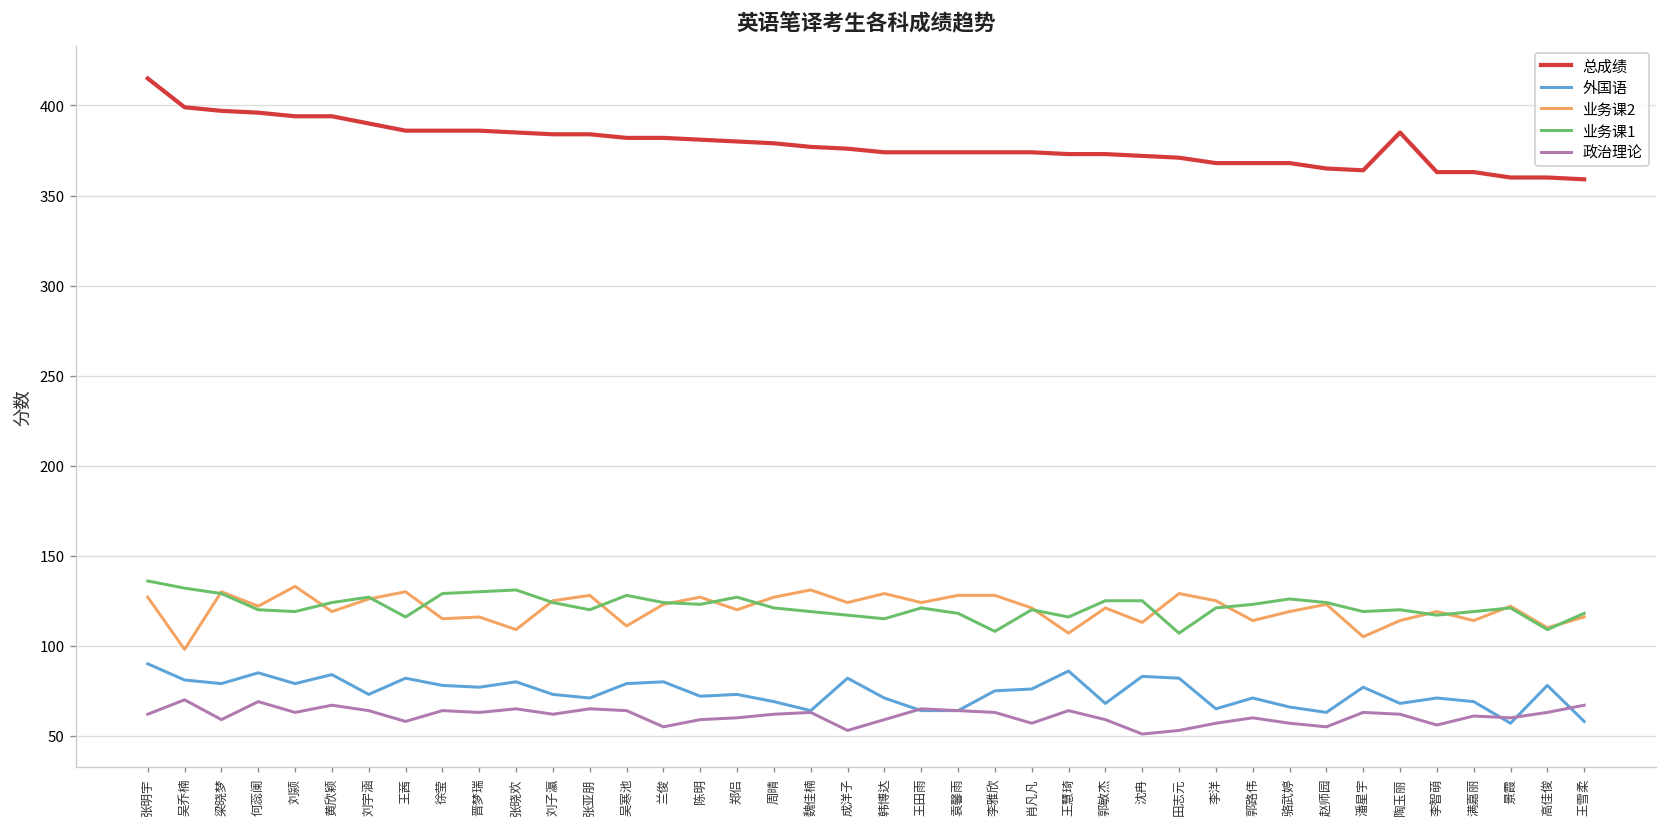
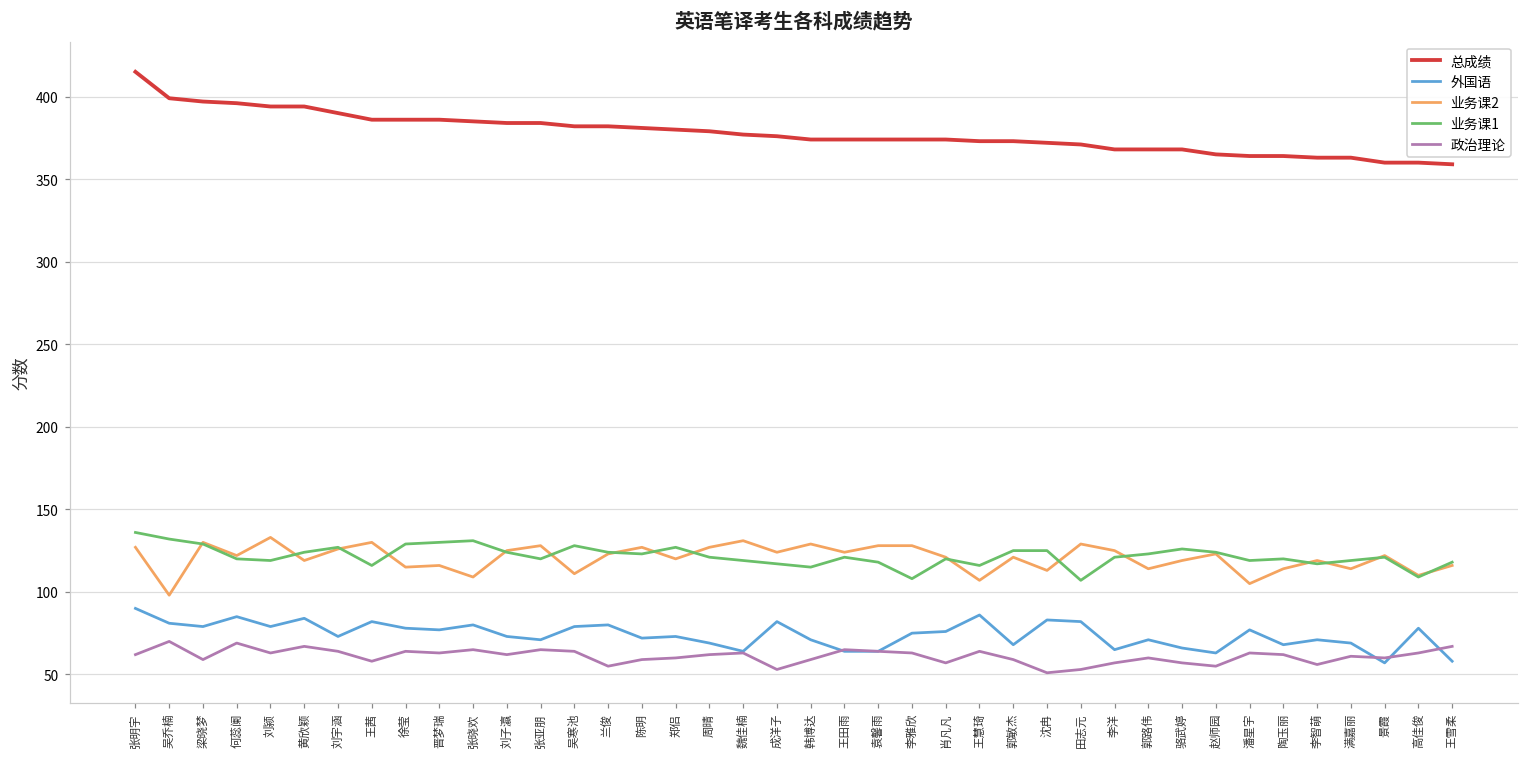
  {
    "总成绩": {
      "张明宇": 415,
      "吴乔楠": 399,
      "梁晓梦": 397,
      "何蕊阑": 396,
      "刘颍": 394,
      "黄欣颖": 394,
      "刘宇涵": 390,
      "王茜": 386,
      "徐莹": 386,
      "晋梦瑞": 386,
      "张晓欢": 385,
      "刘子瀛": 384,
      "张亚朋": 384,
      "吴寒池": 382,
      "兰俊": 382,
      "陈明": 381,
      "郑侣": 380,
      "周晴": 379,
      "魏佳楠": 377,
      "成洋子": 376,
      "韩博达": 374,
      "王田雨": 374,
      "袁馨雨": 374,
      "李雅欣": 374,
      "肖凡凡": 374,
      "王慧琦": 373,
      "郭敏杰": 373,
      "沈冉": 372,
      "田志元": 371,
      "李洋": 368,
      "郭路伟": 368,
      "骆武婷": 368,
      "赵师园": 365,
      "潘星宇": 364,
-     "陶玉丽": 385,
+     "陶玉丽": 364,
      "李智萌": 363,
      "满嘉丽": 363,
      "景霞": 360,
      "高佳俊": 360,
      "王雪柔": 359
    },
    "外国语": {
      "张明宇": 90,
      "吴乔楠": 81,
      "梁晓梦": 79,
      "何蕊阑": 85,
      "刘颍": 79,
      "黄欣颖": 84,
      "刘宇涵": 73,
      "王茜": 82,
      "徐莹": 78,
      "晋梦瑞": 77,
      "张晓欢": 80,
      "刘子瀛": 73,
      "张亚朋": 71,
      "吴寒池": 79,
      "兰俊": 80,
      "陈明": 72,
      "郑侣": 73,
      "周晴": 69,
      "成洋子": 82,
      "韩博达": 71,
      "李雅欣": 75,
      "肖凡凡": 76,
      "王慧琦": 86,
      "郭敏杰": 68,
      "沈冉": 83,
      "田志元": 82,
      "李洋": 65,
      "郭路伟": 71,
      "骆武婷": 66,
      "赵师园": 63,
      "潘星宇": 77,
      "陶玉丽": 68,
      "李智萌": 71,
      "满嘉丽": 69,
      "景霞": 57,
      "高佳俊": 78,
      "王雪柔": 58
    },
    "业务课2": {
      "张明宇": 127,
      "吴乔楠": 98,
      "何蕊阑": 122,
      "刘颍": 133,
      "黄欣颖": 119,
      "王茜": 130,
      "徐莹": 115,
      "晋梦瑞": 116,
      "张晓欢": 109,
      "张亚朋": 128,
      "吴寒池": 111,
      "陈明": 127,
      "郑侣": 120,
      "周晴": 127,
      "魏佳楠": 131,
      "成洋子": 124,
      "韩博达": 129,
      "王田雨": 124,
      "袁馨雨": 128,
      "李雅欣": 128,
      "王慧琦": 107,
      "郭敏杰": 121,
      "沈冉": 113,
      "田志元": 129,
      "李洋": 125,
      "郭路伟": 114,
      "骆武婷": 119,
      "潘星宇": 105,
      "陶玉丽": 114,
      "李智萌": 119,
      "满嘉丽": 114,
      "王雪柔": 116
    },
    "业务课1": {
      "张明宇": 136,
      "吴乔楠": 132,
      "何蕊阑": 120,
      "刘颍": 119,
      "黄欣颖": 124,
      "王茜": 116,
      "徐莹": 129,
      "晋梦瑞": 130,
      "张晓欢": 131,
      "张亚朋": 120,
      "吴寒池": 128,
      "陈明": 123,
      "郑侣": 127,
      "周晴": 121,
      "魏佳楠": 119,
      "成洋子": 117,
      "韩博达": 115,
      "王田雨": 121,
      "袁馨雨": 118,
      "李雅欣": 108,
      "王慧琦": 116,
      "郭敏杰": 125,
      "沈冉": 125,
      "田志元": 107,
      "李洋": 121,
      "郭路伟": 123,
      "骆武婷": 126,
      "潘星宇": 119,
      "陶玉丽": 120,
      "李智萌": 117,
      "满嘉丽": 119,
      "王雪柔": 118
    },
    "政治理论": {
      "张明宇": 62,
      "吴乔楠": 70,
      "梁晓梦": 59,
      "何蕊阑": 69,
      "刘颍": 63,
      "黄欣颖": 67,
      "刘宇涵": 64,
      "王茜": 58,
      "徐莹": 64,
      "晋梦瑞": 63,
      "张晓欢": 65,
      "刘子瀛": 62,
      "张亚朋": 65,
      "吴寒池": 64,
      "兰俊": 55,
      "陈明": 59,
      "郑侣": 60,
      "周晴": 62,
      "成洋子": 53,
      "韩博达": 59,
      "李雅欣": 63,
      "肖凡凡": 57,
      "王慧琦": 64,
      "郭敏杰": 59,
      "沈冉": 51,
      "田志元": 53,
      "李洋": 57,
      "郭路伟": 60,
      "骆武婷": 57,
      "赵师园": 55,
      "潘星宇": 63,
      "陶玉丽": 62,
      "李智萌": 56,
      "满嘉丽": 61,
      "景霞": 60,
      "高佳俊": 63,
      "王雪柔": 67
    }
  }
